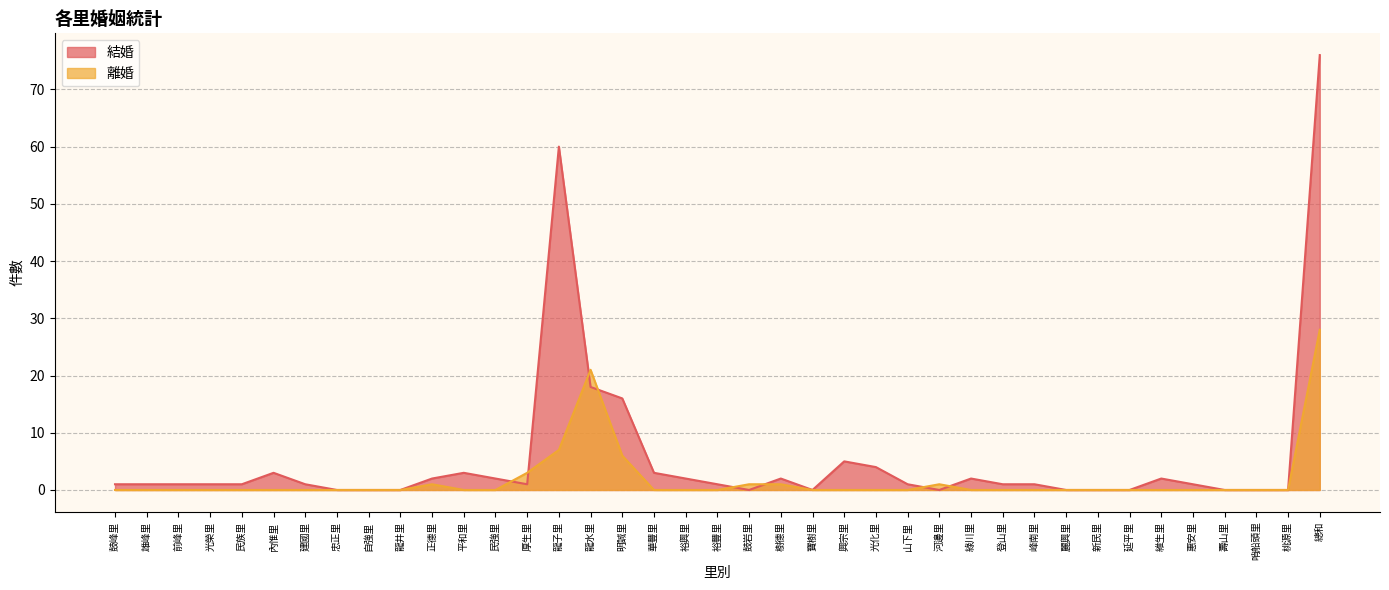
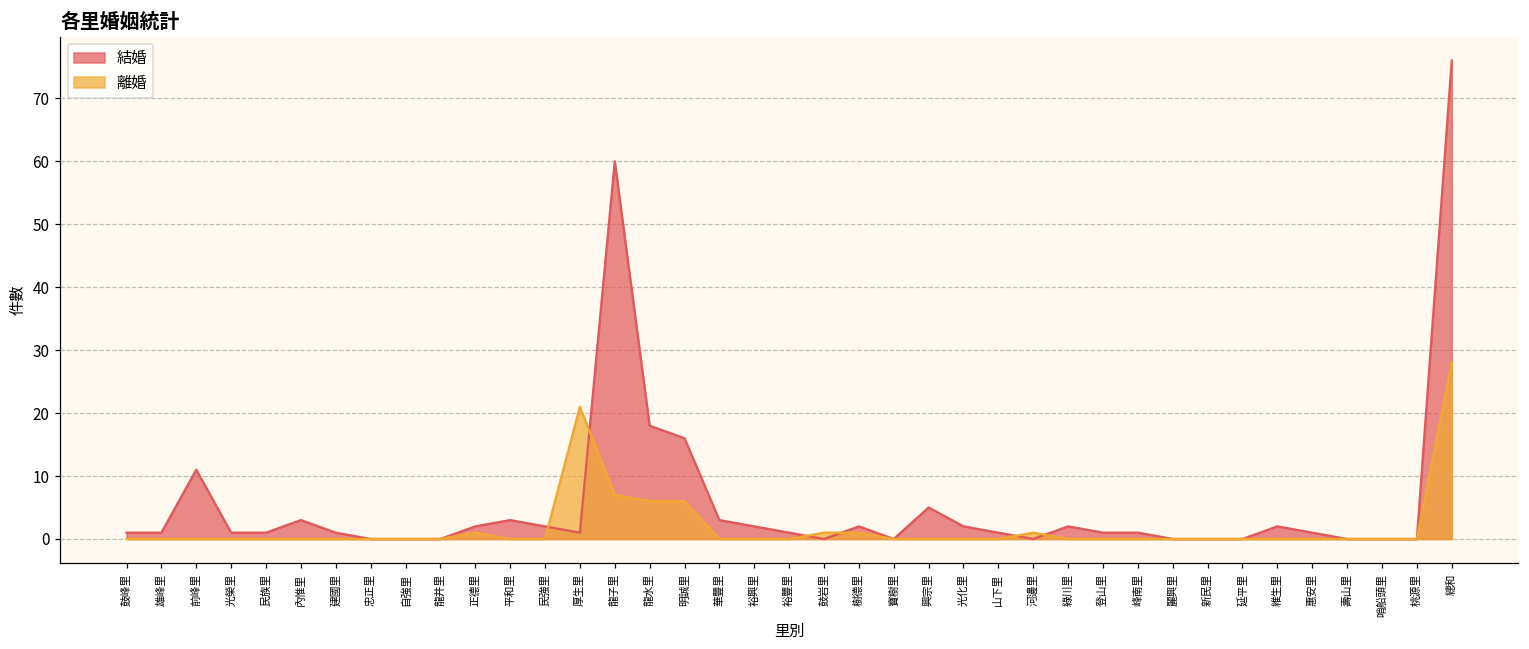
  {
    "結婚": {
      "鼓峰里": 1,
      "雄峰里": 1,
-     "前峰里": 1,
+     "前峰里": 11,
      "光榮里": 1,
      "民族里": 1,
      "內惟里": 3,
      "建國里": 1,
      "正德里": 2,
      "平和里": 3,
      "民強里": 2,
      "厚生里": 1,
      "龍子里": 60,
      "龍水里": 18,
      "明誠里": 16,
      "華豐里": 3,
      "裕興里": 2,
      "裕豐里": 1,
      "鼓岩里": 0,
      "樹德里": 2,
      "興宗里": 5,
-     "光化里": 4,
+     "光化里": 2,
      "山下里": 1,
      "河邊里": 0,
      "綠川里": 2,
      "登山里": 1,
      "峰南里": 1,
      "維生里": 2,
      "惠安里": 1,
      "總和": 76
    },
    "離婚": {
      "鼓峰里": 0,
      "雄峰里": 0,
      "前峰里": 0,
      "光榮里": 0,
      "民族里": 0,
      "內惟里": 0,
      "建國里": 0,
      "正德里": 1,
      "平和里": 0,
      "民強里": 0,
-     "厚生里": 3,
+     "厚生里": 21,
      "龍子里": 7,
-     "龍水里": 21,
+     "龍水里": 6,
      "明誠里": 6,
      "華豐里": 0,
      "裕興里": 0,
      "裕豐里": 0,
      "鼓岩里": 1,
      "樹德里": 1,
      "興宗里": 0,
      "光化里": 0,
      "山下里": 0,
      "河邊里": 1,
      "綠川里": 0,
      "登山里": 0,
      "峰南里": 0,
      "維生里": 0,
      "惠安里": 0,
      "總和": 28
    }
  }
